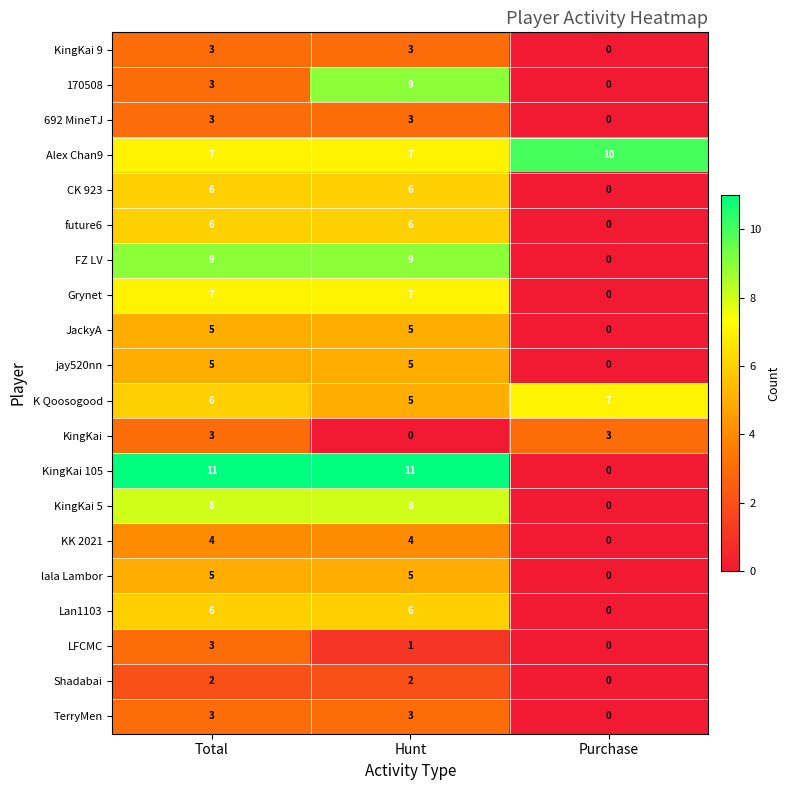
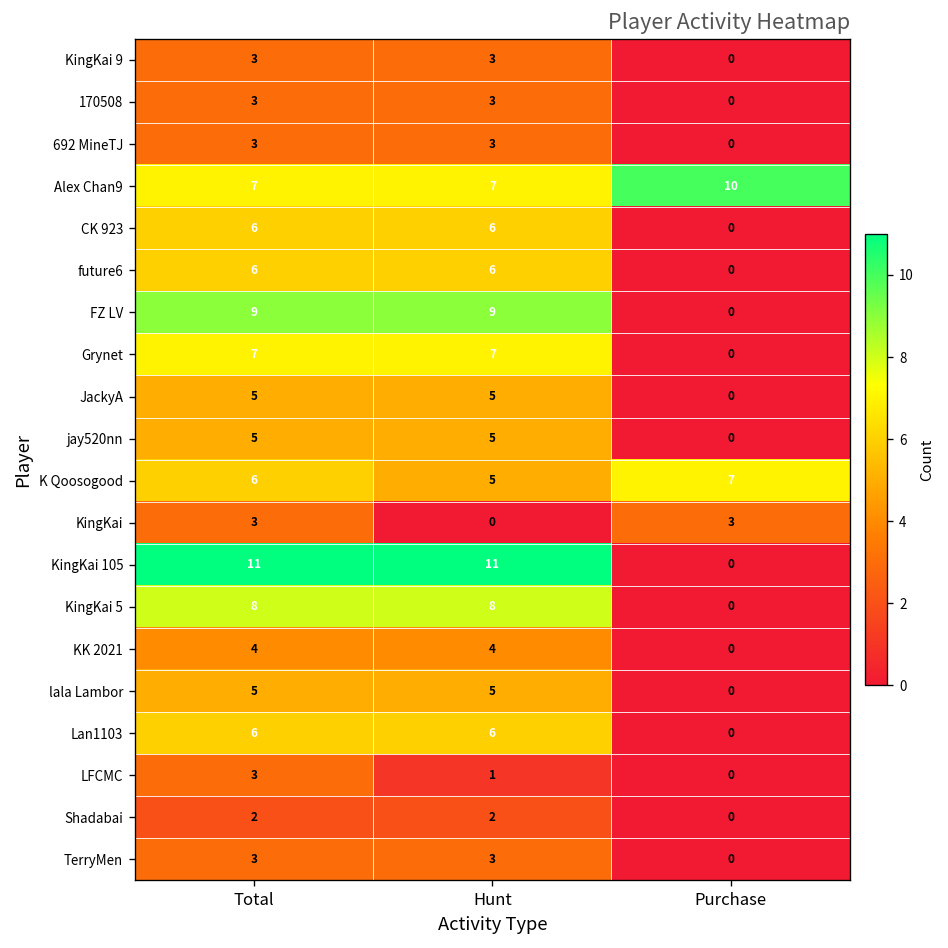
  {
    "KingKai 9": {
      "Total": 3,
      "Hunt": 3,
      "Purchase": 0
    },
    "170508": {
      "Total": 3,
-     "Hunt": 9,
+     "Hunt": 3,
      "Purchase": 0
    },
    "692 MineTJ": {
      "Total": 3,
      "Hunt": 3,
      "Purchase": 0
    },
    "Alex Chan9": {
      "Total": 7,
      "Hunt": 7,
      "Purchase": 10
    },
    "CK 923": {
      "Total": 6,
      "Hunt": 6,
      "Purchase": 0
    },
    "future6": {
      "Total": 6,
      "Hunt": 6,
      "Purchase": 0
    },
    "FZ LV": {
      "Total": 9,
      "Hunt": 9,
      "Purchase": 0
    },
    "Grynet": {
      "Total": 7,
      "Hunt": 7,
      "Purchase": 0
    },
    "JackyA": {
      "Total": 5,
      "Hunt": 5,
      "Purchase": 0
    },
    "jay520nn": {
      "Total": 5,
      "Hunt": 5,
      "Purchase": 0
    },
    "K Qoosogood": {
      "Total": 6,
      "Hunt": 5,
      "Purchase": 7
    },
    "KingKai": {
      "Total": 3,
      "Hunt": 0,
      "Purchase": 3
    },
    "KingKai 105": {
      "Total": 11,
      "Hunt": 11,
      "Purchase": 0
    },
    "KingKai 5": {
      "Total": 8,
      "Hunt": 8,
      "Purchase": 0
    },
    "KK 2021": {
      "Total": 4,
      "Hunt": 4,
      "Purchase": 0
    },
    "lala Lambor": {
      "Total": 5,
      "Hunt": 5,
      "Purchase": 0
    },
    "Lan1103": {
      "Total": 6,
      "Hunt": 6,
      "Purchase": 0
    },
    "LFCMC": {
      "Total": 3,
      "Hunt": 1,
      "Purchase": 0
    },
    "Shadabai": {
      "Total": 2,
      "Hunt": 2,
      "Purchase": 0
    },
    "TerryMen": {
      "Total": 3,
      "Hunt": 3,
      "Purchase": 0
    }
  }
